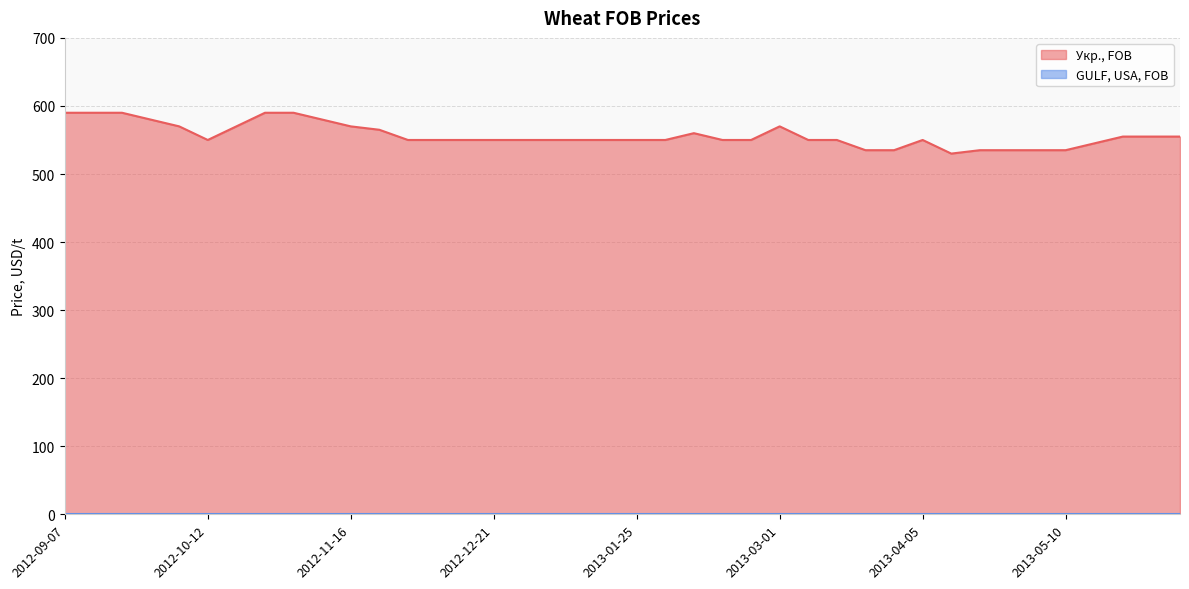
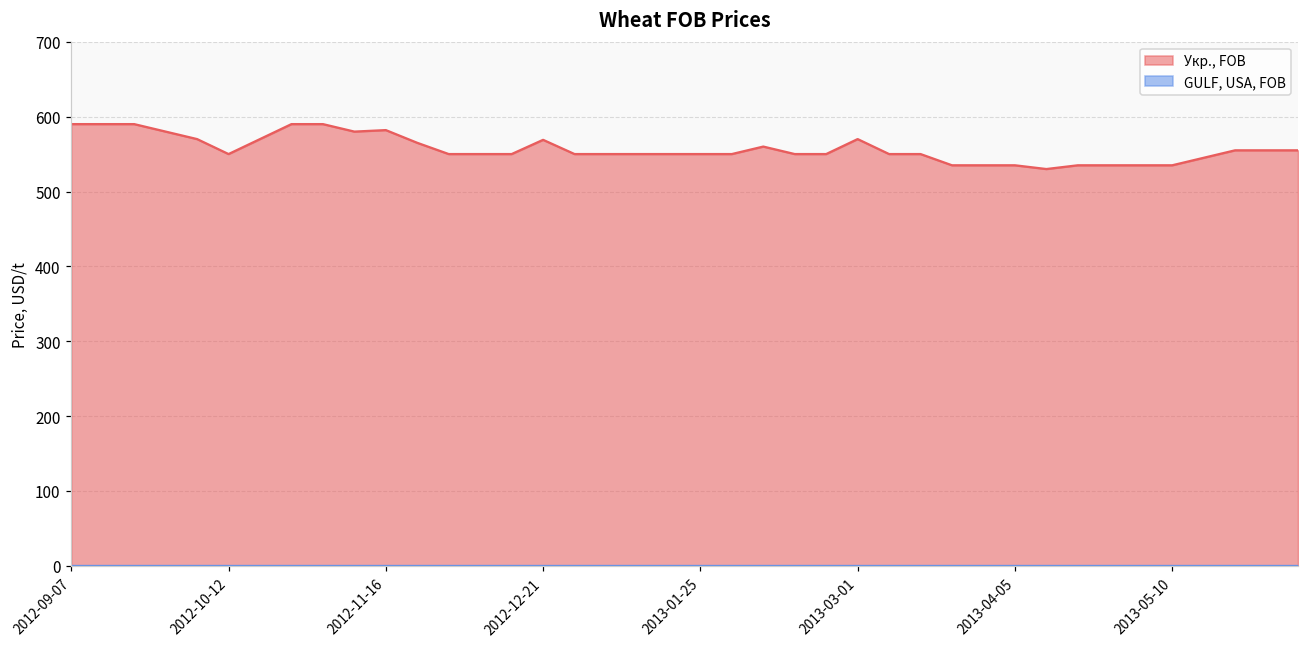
  {
    "Укр., FOB": {
      "2012-09-07": 590,
      "2012-10-12": 550,
-     "2012-11-16": 570,
-     "2012-12-21": 550,
+     "2012-11-16": 580,
+     "2012-12-21": 570,
      "2013-01-25": 550,
      "2013-03-01": 570,
-     "2013-04-05": 550,
+     "2013-04-05": 540,
      "2013-05-10": 540
    },
    "GULF, USA, FOB": {
      "2012-09-07": 0,
      "2012-10-12": 0,
      "2012-11-16": 0,
      "2012-12-21": 0,
      "2013-01-25": 0,
      "2013-03-01": 0,
      "2013-04-05": 0,
      "2013-05-10": 0
    }
  }
